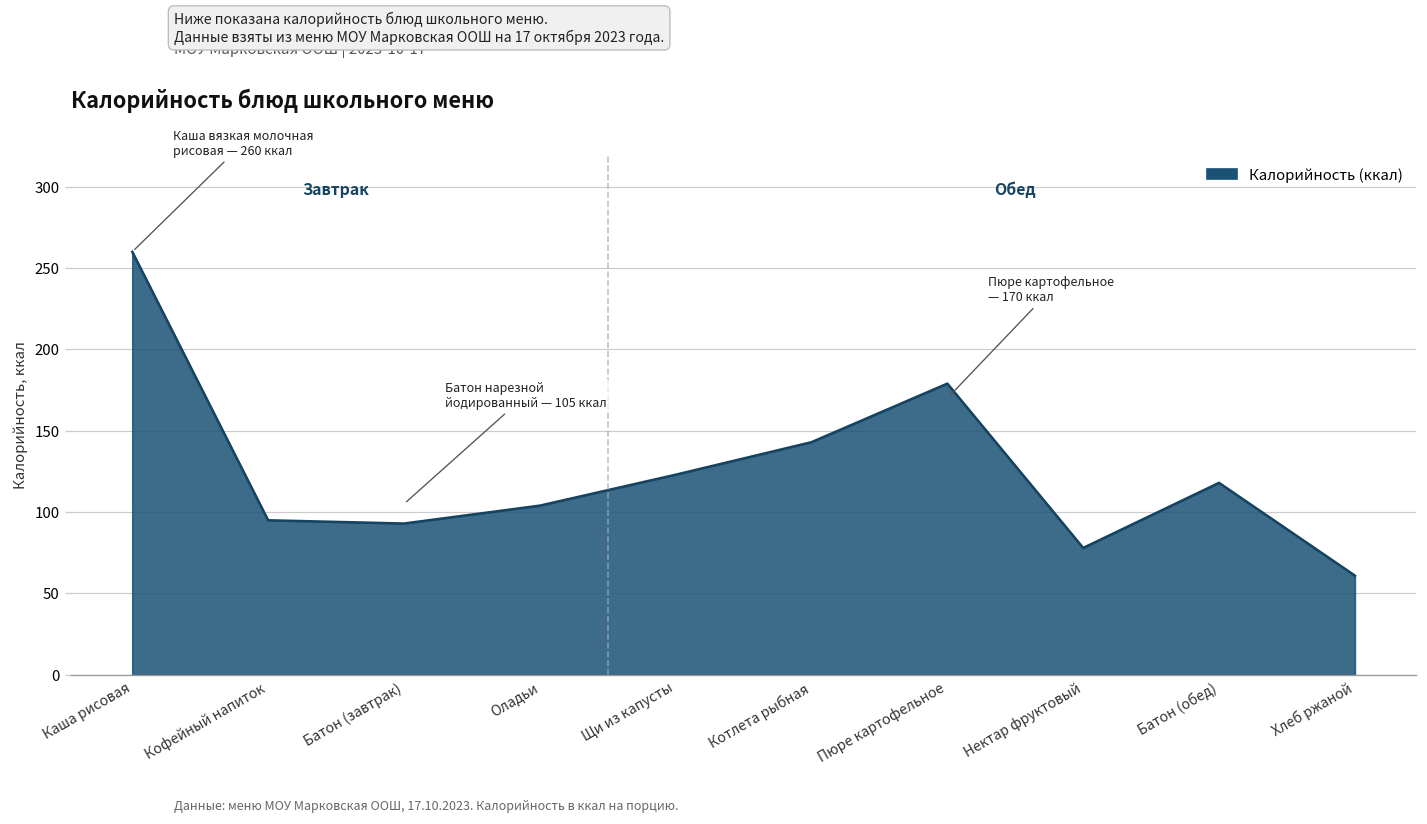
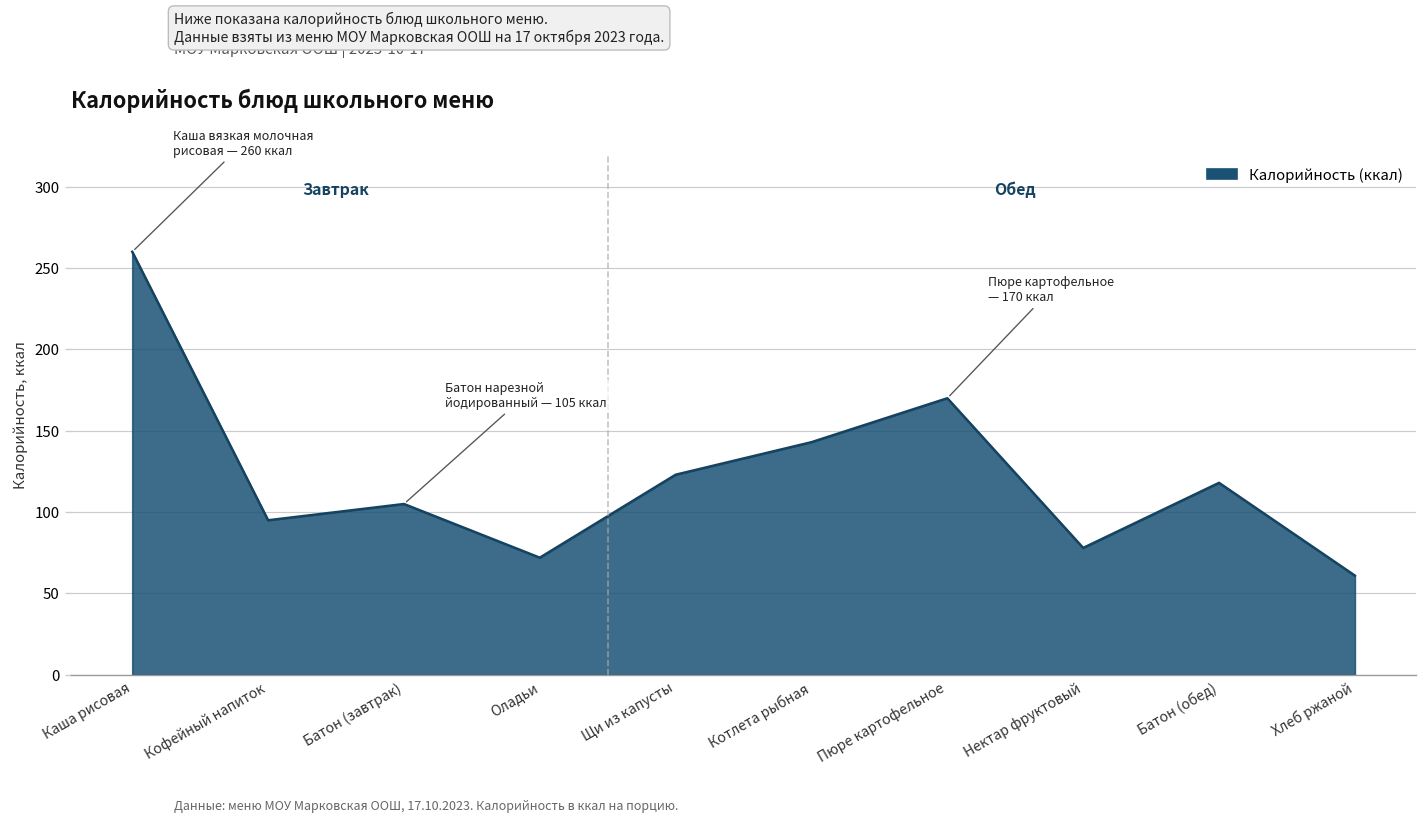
  {
    "Кофейный напиток": 95,
-   "Батон (завтрак)": 93,
-   "Оладьи": 104,
+   "Батон (завтрак)": 105,
+   "Оладьи": 72,
    "Щи из капусты": 123,
    "Котлета рыбная": 143,
-   "Пюре картофельное": 179,
+   "Пюре картофельное": 170,
    "Нектар фруктовый": 78,
    "Батон (обед)": 118,
    "Хлеб ржаной": 61
  }
